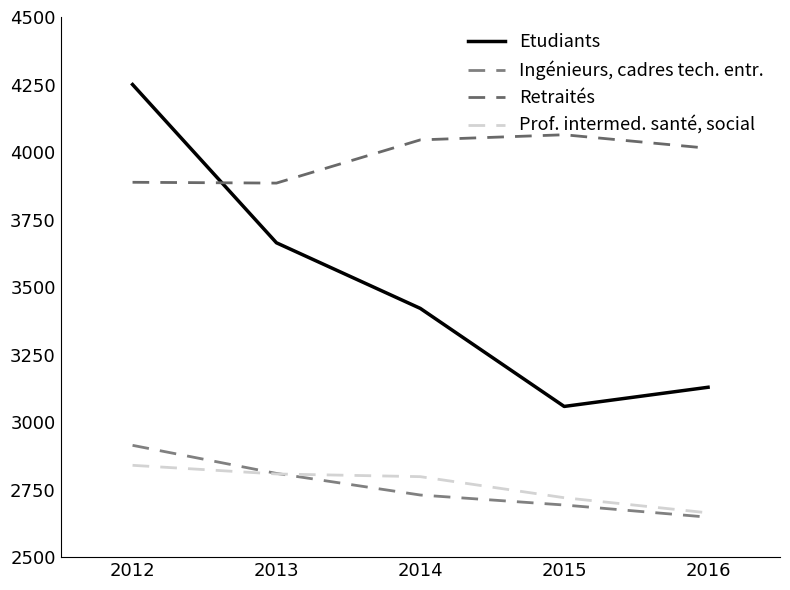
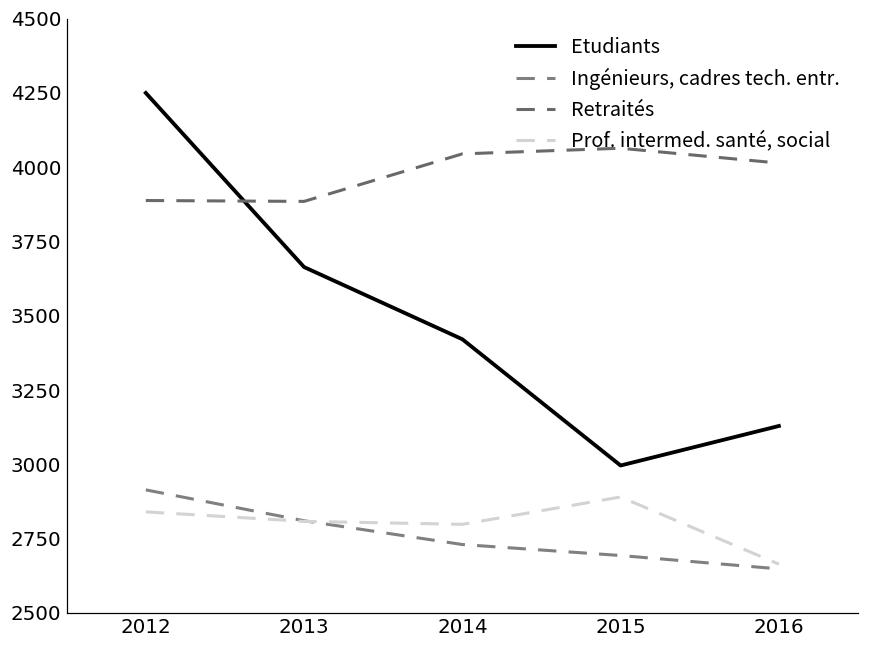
  {
    "Etudiants": {
      "2012": 4250,
      "2013": 3660,
      "2014": 3420,
-     "2015": 3060,
+     "2015": 3000,
      "2016": 3130
    },
    "Prof. intermed. santé, social": {
      "2012": 2840,
      "2014": 2800,
-     "2015": 2720,
+     "2015": 2890,
      "2016": 2660
    }
  }
